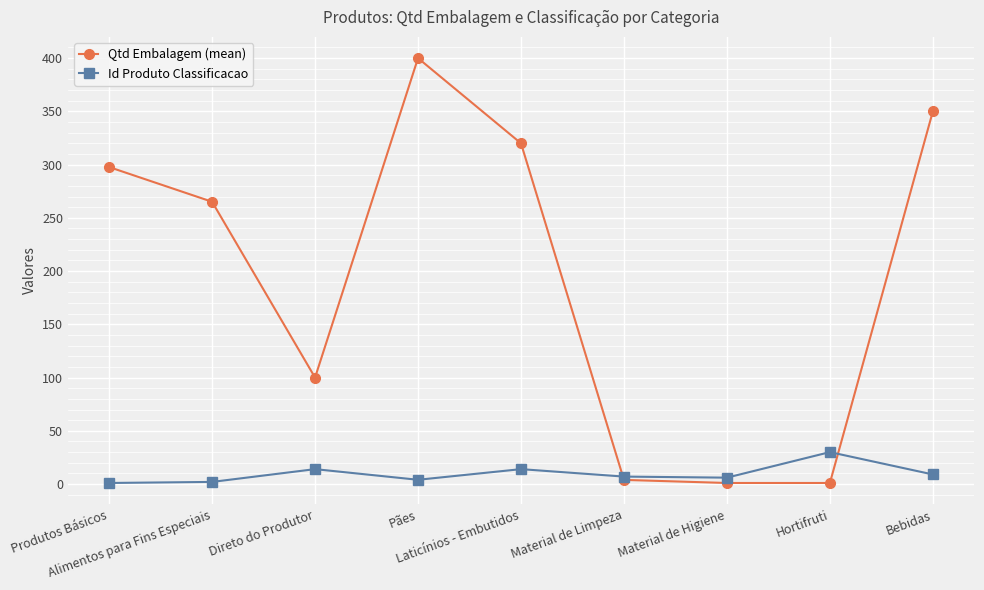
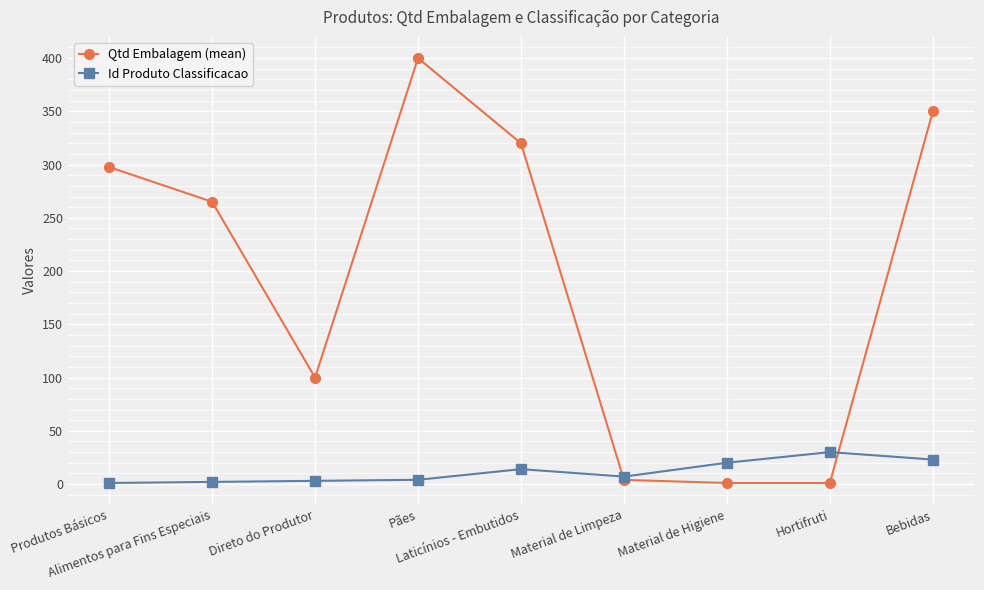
  {
    "Qtd Embalagem (mean)": {
      "Produtos Básicos": 298,
      "Alimentos para Fins Especiais": 265,
      "Direto do Produtor": 100,
      "Pães": 400,
      "Laticínios - Embutidos": 320,
      "Material de Limpeza": 4,
      "Material de Higiene": 1,
      "Hortifruti": 1,
      "Bebidas": 350
    },
    "Id Produto Classificacao": {
      "Produtos Básicos": 1,
      "Alimentos para Fins Especiais": 2,
-     "Direto do Produtor": 14,
+     "Direto do Produtor": 3,
      "Pães": 4,
      "Laticínios - Embutidos": 14,
      "Material de Limpeza": 7,
-     "Material de Higiene": 6,
+     "Material de Higiene": 20,
      "Hortifruti": 30,
-     "Bebidas": 9
+     "Bebidas": 23
    }
  }
